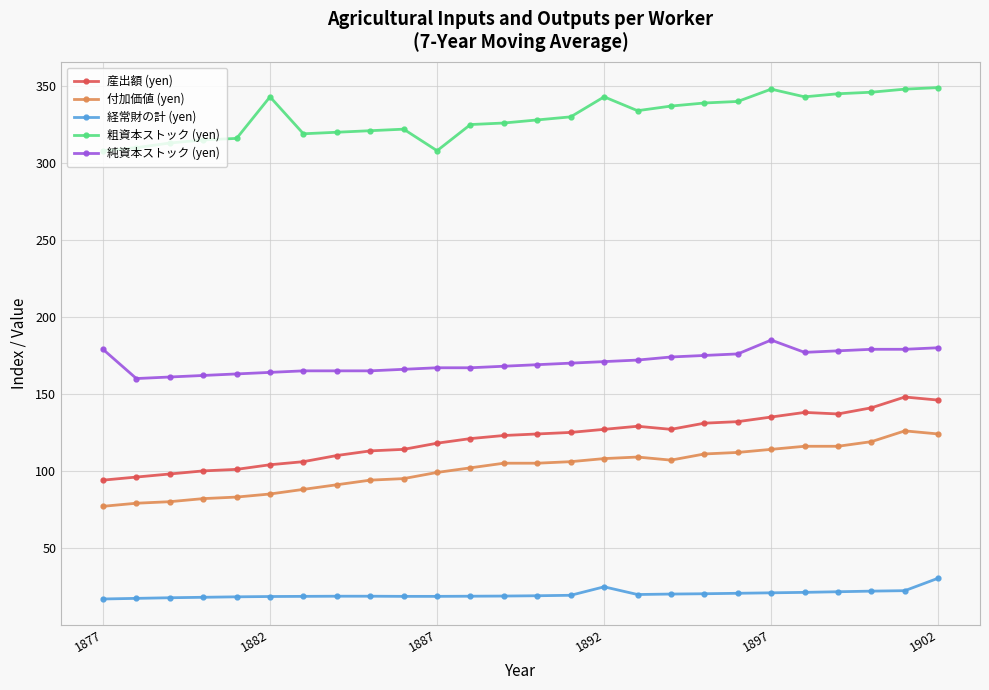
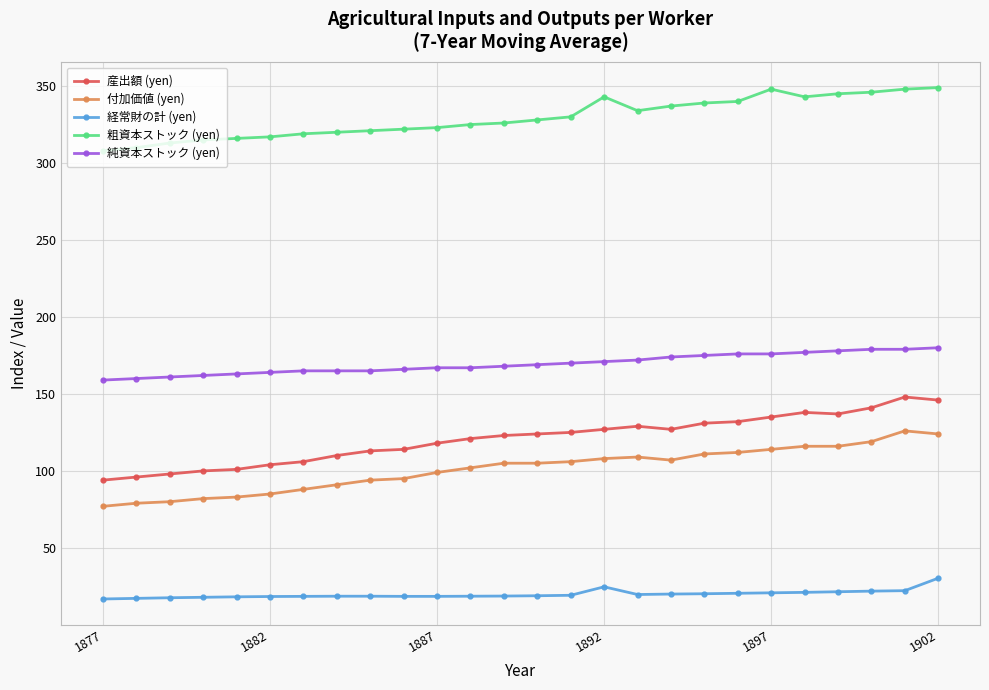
  {
    "経常財の計 (yen)": {
      "1877": 17,
      "1882": 18,
      "1887": 19,
      "1892": 25,
      "1897": 21,
      "1902": 30
    },
    "粗資本ストック (yen)": {
-     "1882": 343,
-     "1887": 308,
+     "1882": 317,
+     "1887": 323,
      "1892": 343,
      "1897": 348,
      "1902": 349
    },
    "純資本ストック (yen)": {
-     "1877": 179,
+     "1877": 159,
      "1882": 164,
      "1887": 167,
      "1892": 171,
-     "1897": 185,
+     "1897": 176,
      "1902": 180
    }
  }
